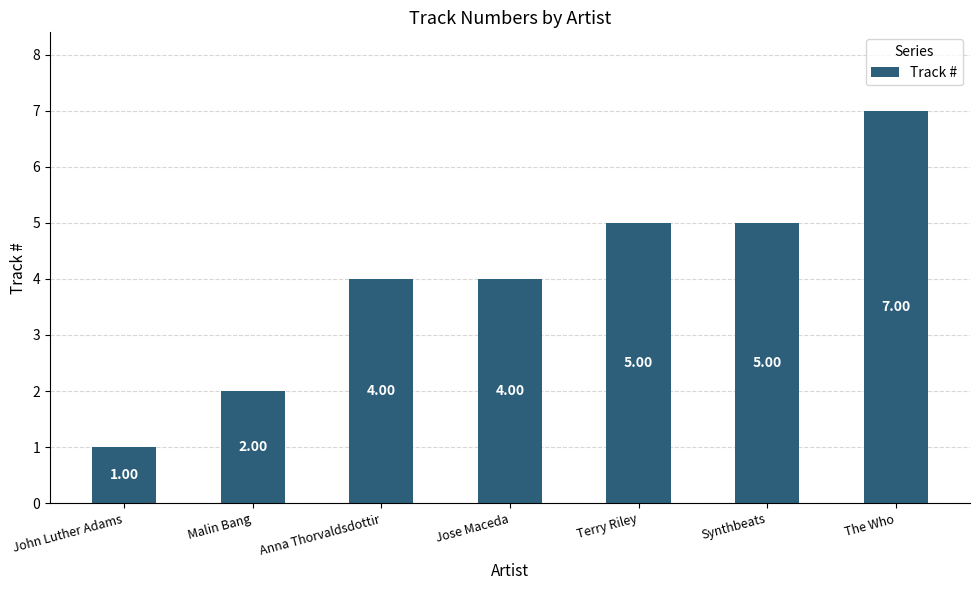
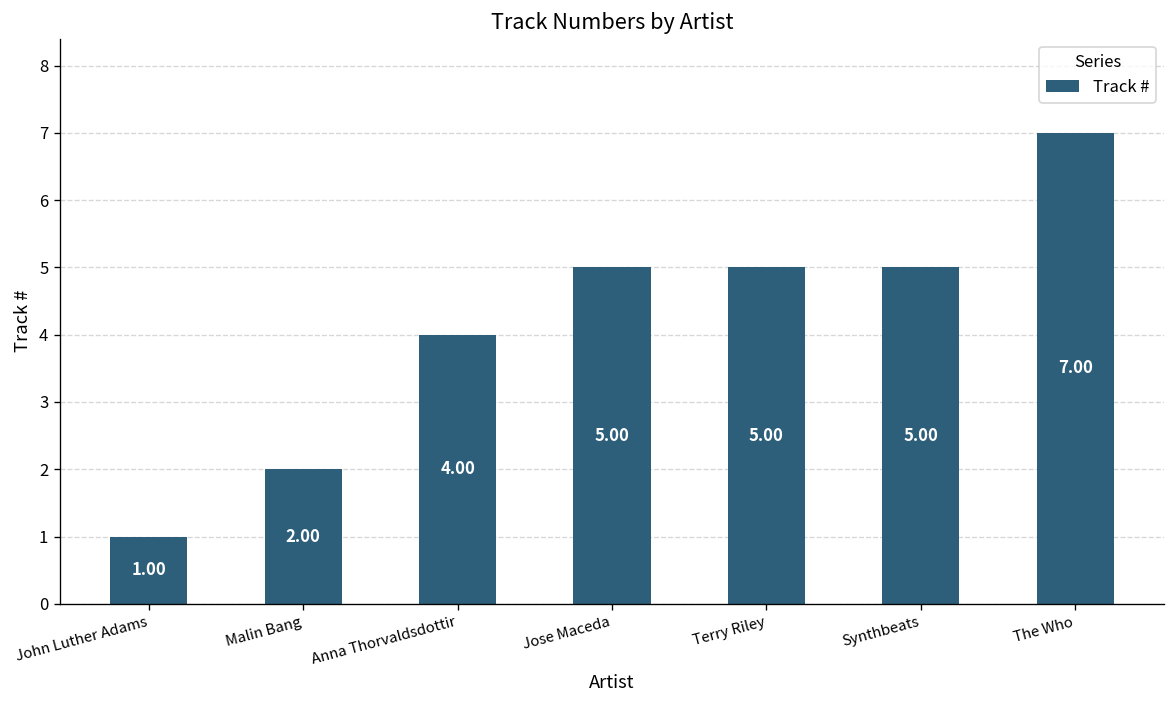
  {
    "John Luther Adams": 1.00,
    "Malin Bang": 2.00,
    "Anna Thorvaldsdottir": 4.00,
-   "Jose Maceda": 4.00,
+   "Jose Maceda": 5.00,
    "Terry Riley": 5.00,
    "Synthbeats": 5.00,
    "The Who": 7.00
  }
